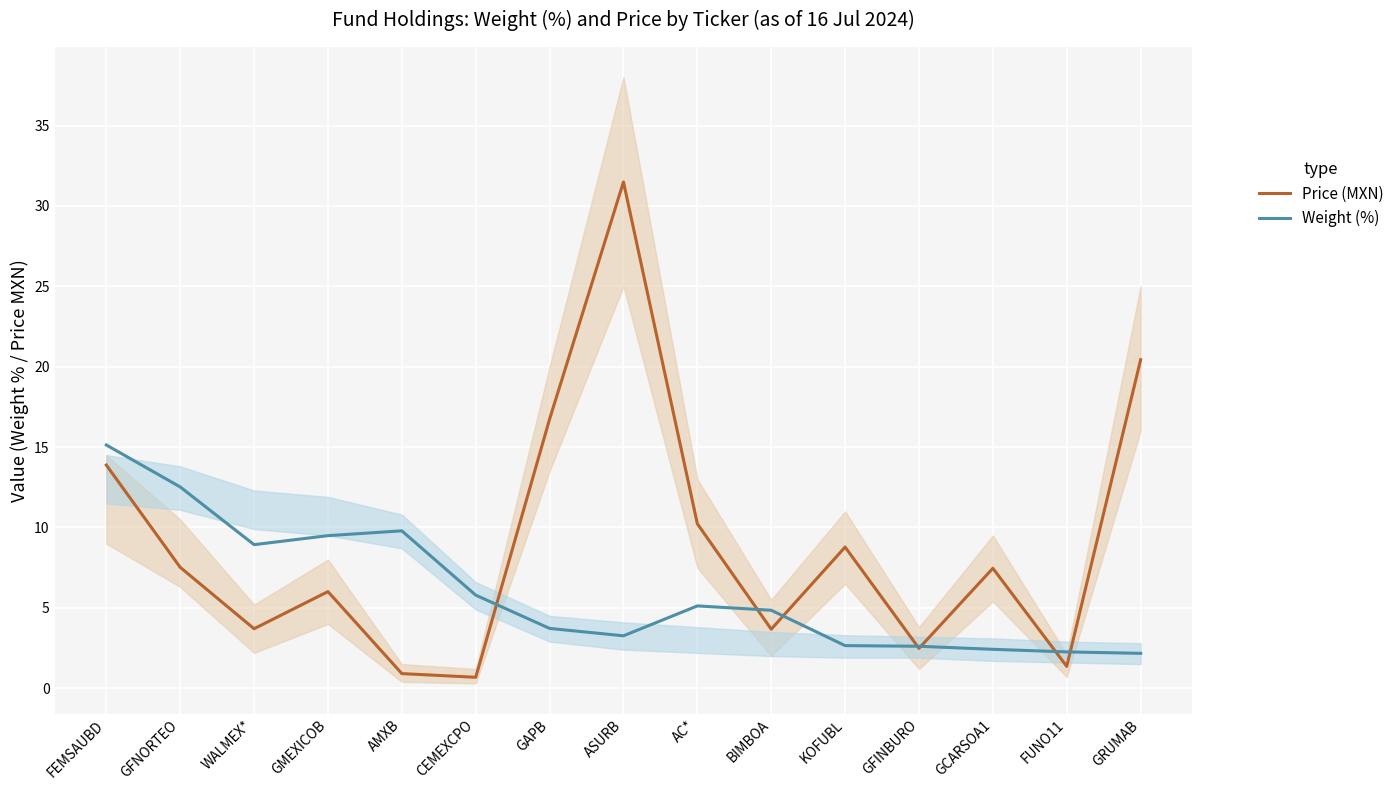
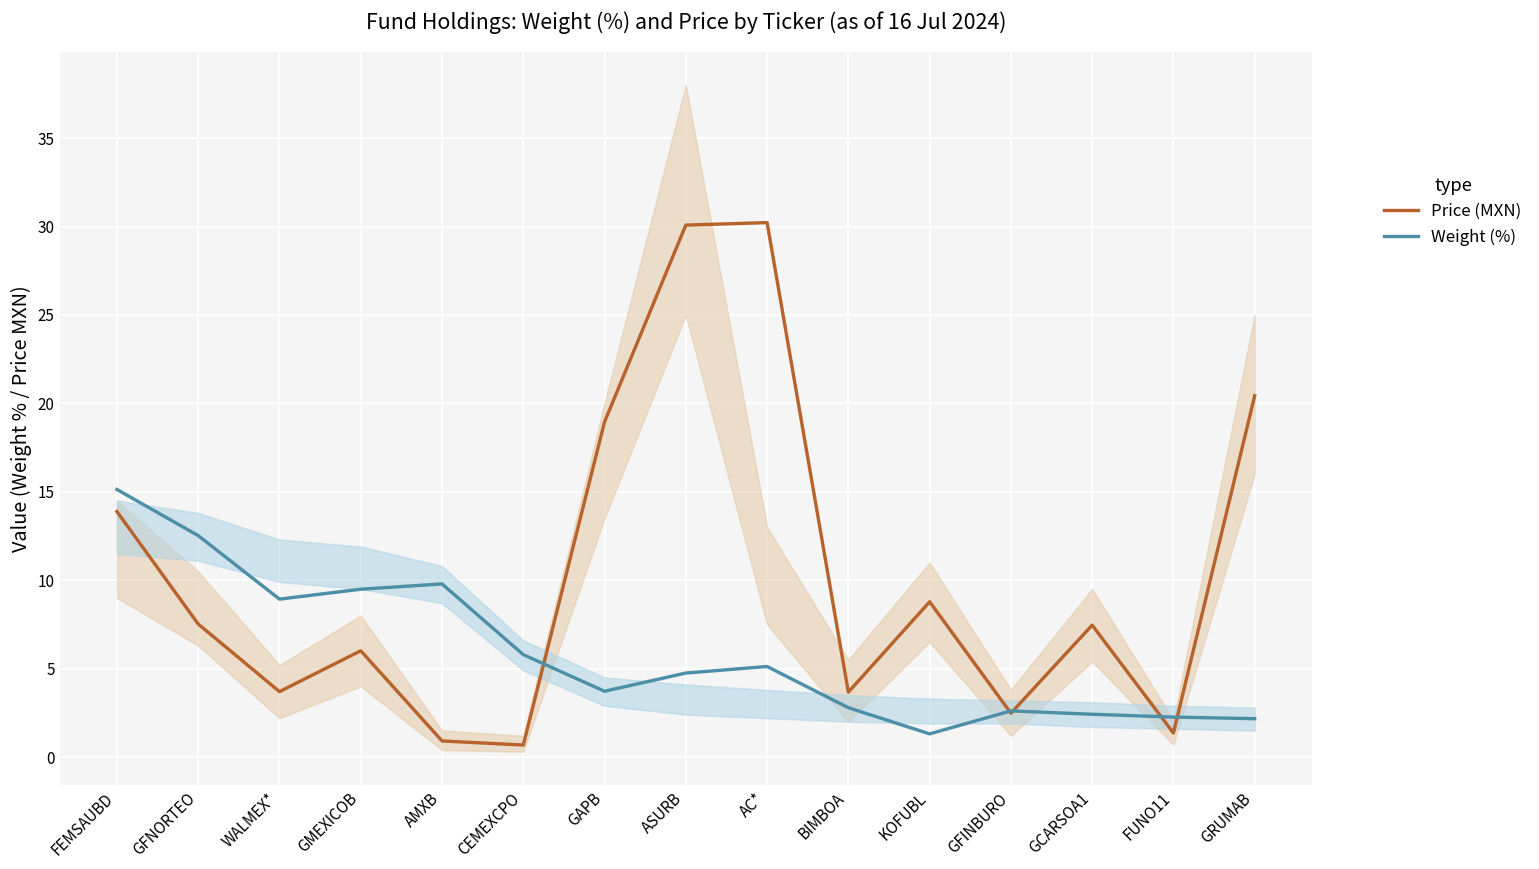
  {
    "Price (MXN)": {
      "FEMSAUBD": 13.9,
      "GFNORTEO": 7.5,
      "WALMEX*": 3.7,
      "GMEXICOB": 6.0,
      "AMXB": 0.9,
      "CEMEXCPO": 0.7,
-     "GAPB": 16.7,
-     "ASURB": 31.5,
-     "AC*": 10.2,
+     "GAPB": 19.0,
+     "ASURB": 30.1,
+     "AC*": 30.2,
      "BIMBOA": 3.7,
      "KOFUBL": 8.8,
      "GCARSOA1": 7.5,
      "FUNO11": 1.4,
      "GRUMAB": 20.4
    },
    "Weight (%)": {
      "FEMSAUBD": 15.1,
      "GFNORTEO": 12.5,
      "WALMEX*": 8.9,
      "GMEXICOB": 9.5,
      "AMXB": 9.8,
      "CEMEXCPO": 5.8,
      "GAPB": 3.7,
-     "ASURB": 3.3,
+     "ASURB": 4.8,
      "AC*": 5.1,
-     "BIMBOA": 4.9,
-     "KOFUBL": 2.7,
+     "BIMBOA": 2.8,
+     "KOFUBL": 1.3,
      "GCARSOA1": 2.4,
      "FUNO11": 2.3,
      "GRUMAB": 2.2
    }
  }
